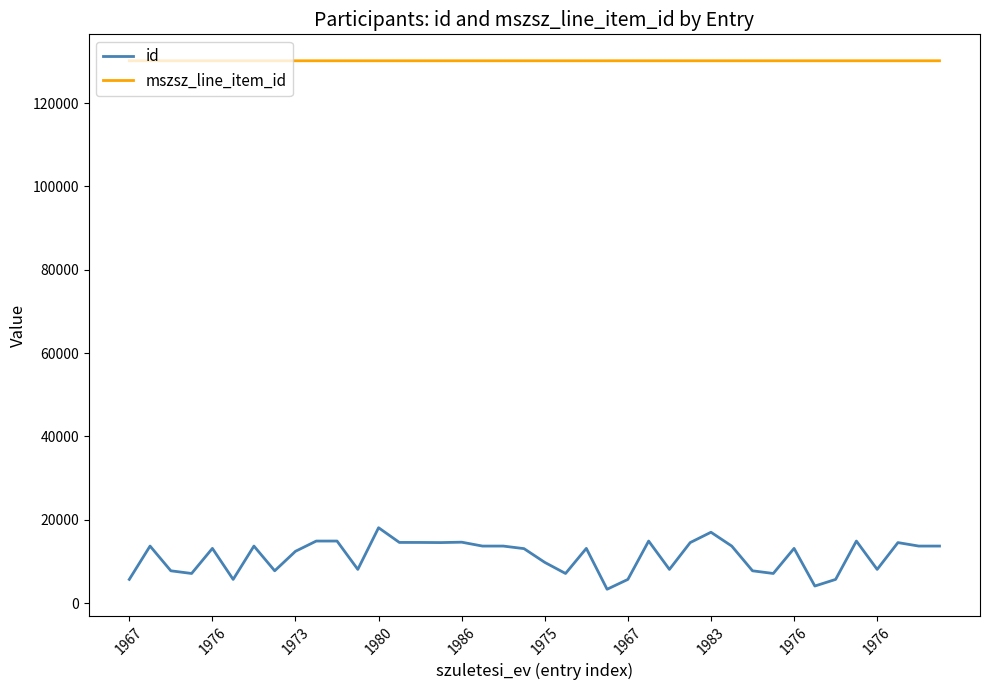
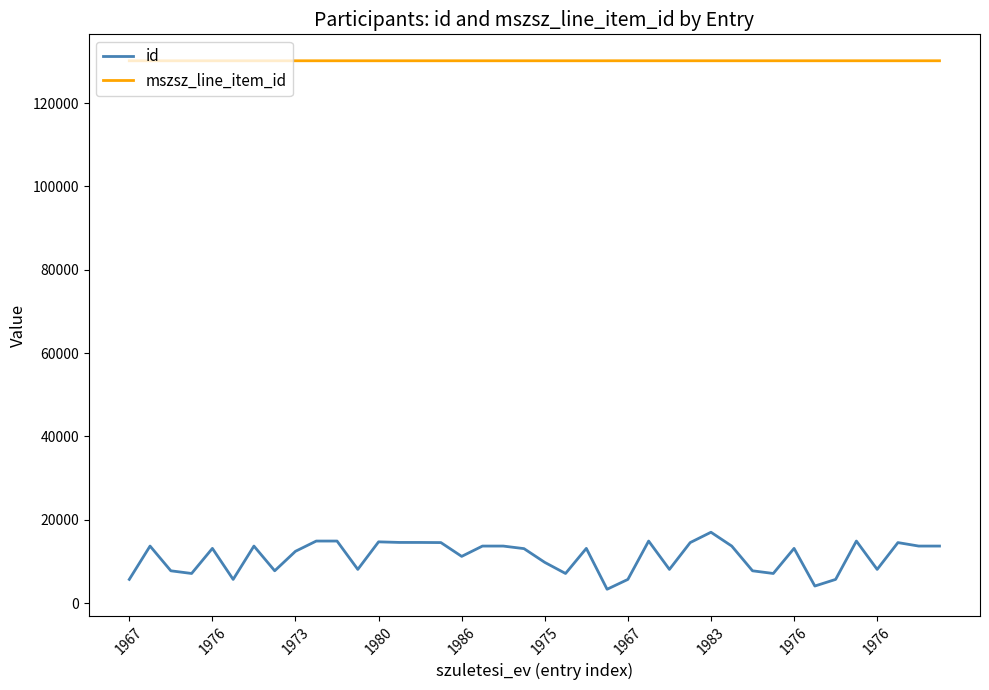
  {
    "id": {
      "1973": 12000,
-     "1980": 18000,
-     "1986": 15000,
+     "1980": 15000,
+     "1986": 11000,
      "1975": 10000,
      "1983": 17000
    },
    "mszsz_line_item_id": {
      "1973": 130000,
      "1980": 130000,
      "1986": 130000,
      "1975": 130000,
      "1983": 130000
    }
  }
